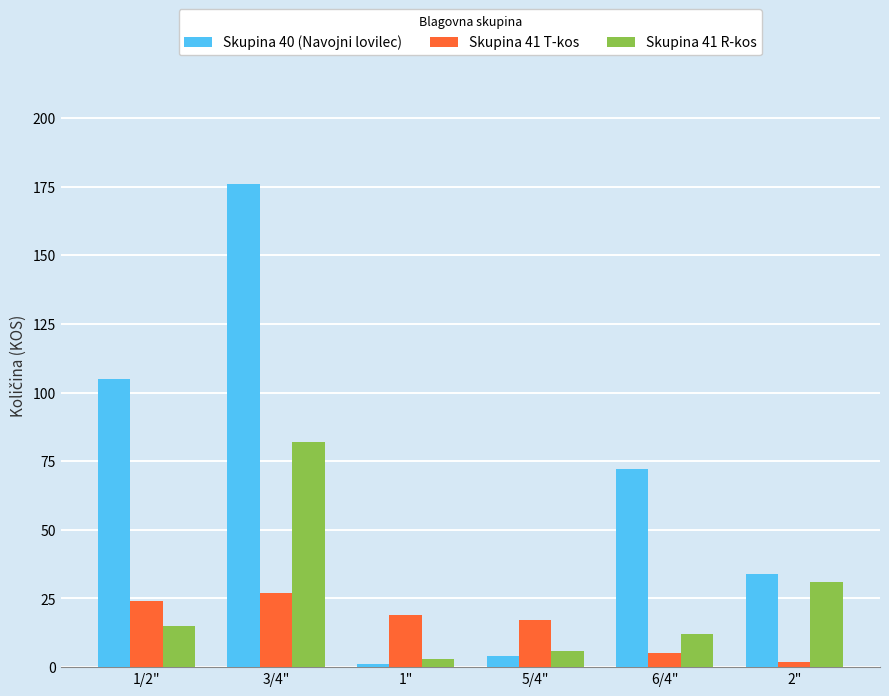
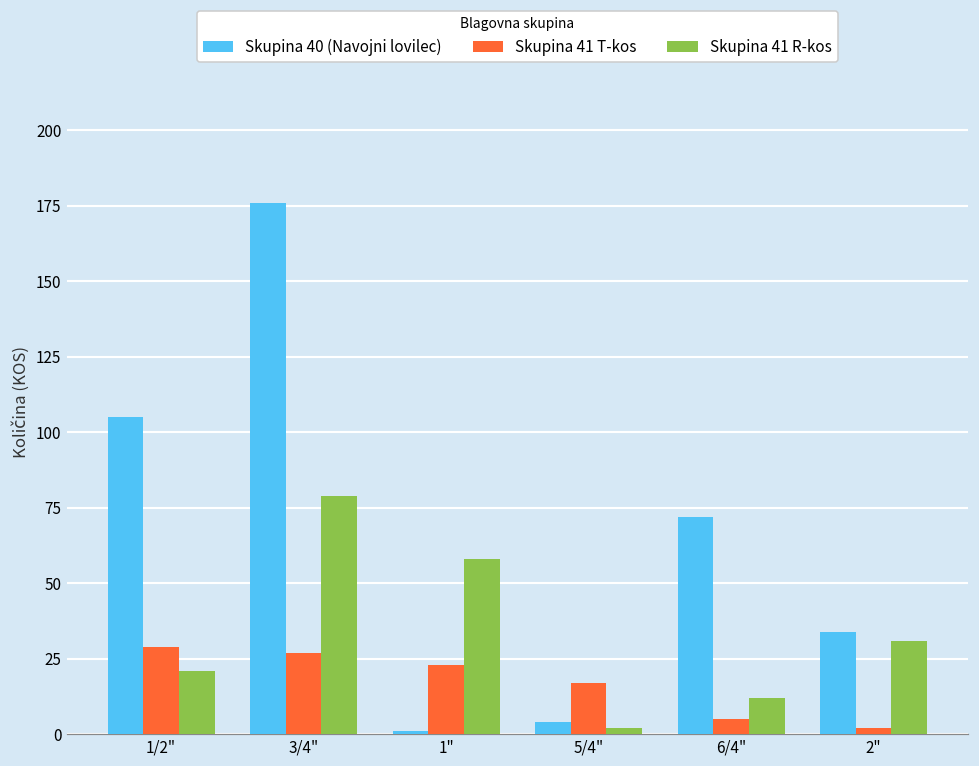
  {
    "Skupina 40 (Navojni lovilec)": {
      "1/2\"": 105,
      "3/4\"": 176,
      "1\"": 1,
      "5/4\"": 4,
      "6/4\"": 72,
      "2\"": 34
    },
    "Skupina 41 T-kos": {
-     "1/2\"": 24,
+     "1/2\"": 29,
      "3/4\"": 27,
-     "1\"": 19,
+     "1\"": 23,
      "5/4\"": 17,
      "6/4\"": 5,
      "2\"": 2
    },
    "Skupina 41 R-kos": {
-     "1/2\"": 15,
-     "3/4\"": 82,
-     "1\"": 3,
-     "5/4\"": 6,
+     "1/2\"": 21,
+     "3/4\"": 79,
+     "1\"": 58,
+     "5/4\"": 2,
      "6/4\"": 12,
      "2\"": 31
    }
  }
